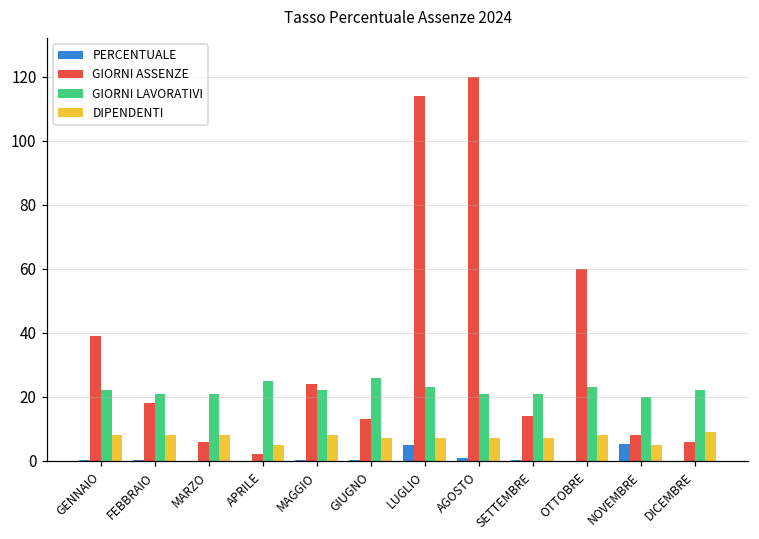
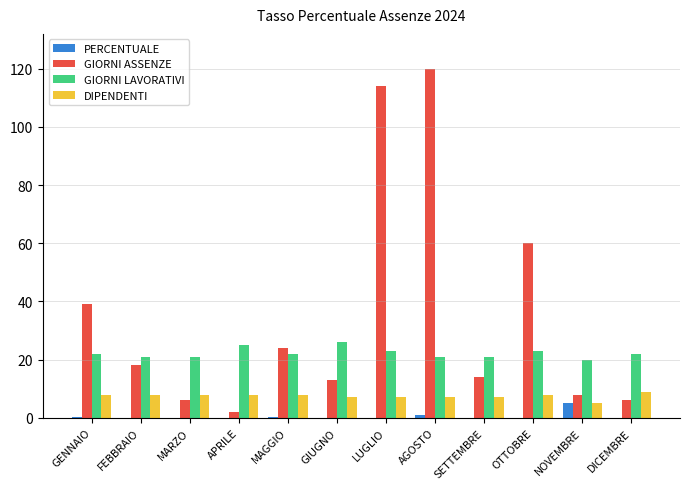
  {
    "PERCENTUALE": {
-     "LUGLIO": 5,
+     "LUGLIO": 0,
      "NOVEMBRE": 5
    },
    "GIORNI ASSENZE": {
      "GENNAIO": 39,
      "FEBBRAIO": 18,
      "MARZO": 6,
      "APRILE": 2,
      "MAGGIO": 24,
      "GIUGNO": 13,
      "LUGLIO": 114,
      "AGOSTO": 120,
      "SETTEMBRE": 14,
      "OTTOBRE": 60,
      "NOVEMBRE": 8,
      "DICEMBRE": 6
    },
    "GIORNI LAVORATIVI": {
      "GENNAIO": 22,
      "FEBBRAIO": 21,
      "MARZO": 21,
      "APRILE": 25,
      "MAGGIO": 22,
      "GIUGNO": 26,
      "LUGLIO": 23,
      "AGOSTO": 21,
      "SETTEMBRE": 21,
      "OTTOBRE": 23,
      "NOVEMBRE": 20,
      "DICEMBRE": 22
    },
    "DIPENDENTI": {
      "GENNAIO": 8,
      "FEBBRAIO": 8,
      "MARZO": 8,
-     "APRILE": 5,
+     "APRILE": 8,
      "MAGGIO": 8,
      "GIUGNO": 7,
      "LUGLIO": 7,
      "AGOSTO": 7,
      "SETTEMBRE": 7,
      "OTTOBRE": 8,
      "NOVEMBRE": 5,
      "DICEMBRE": 9
    }
  }
